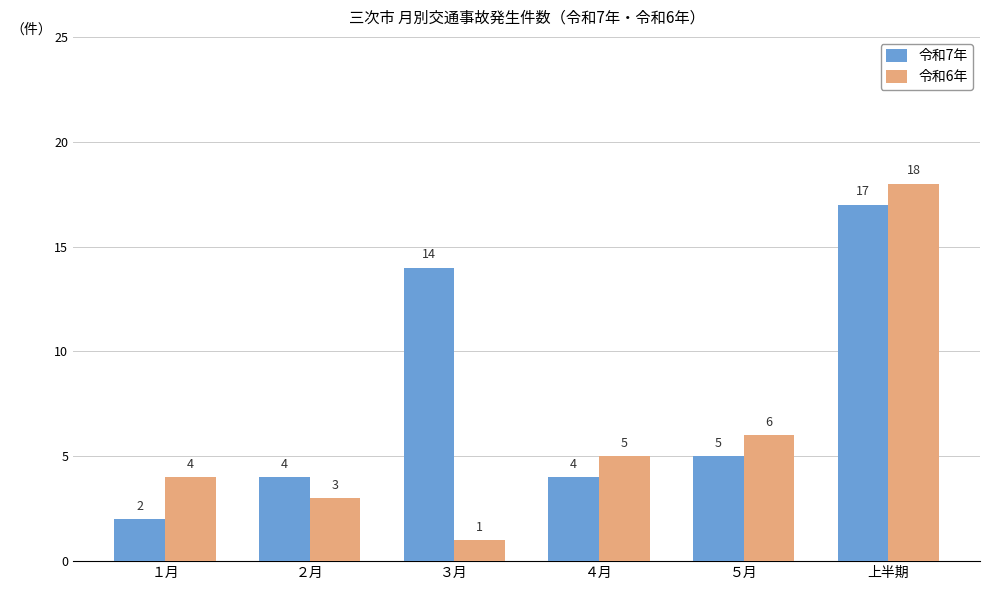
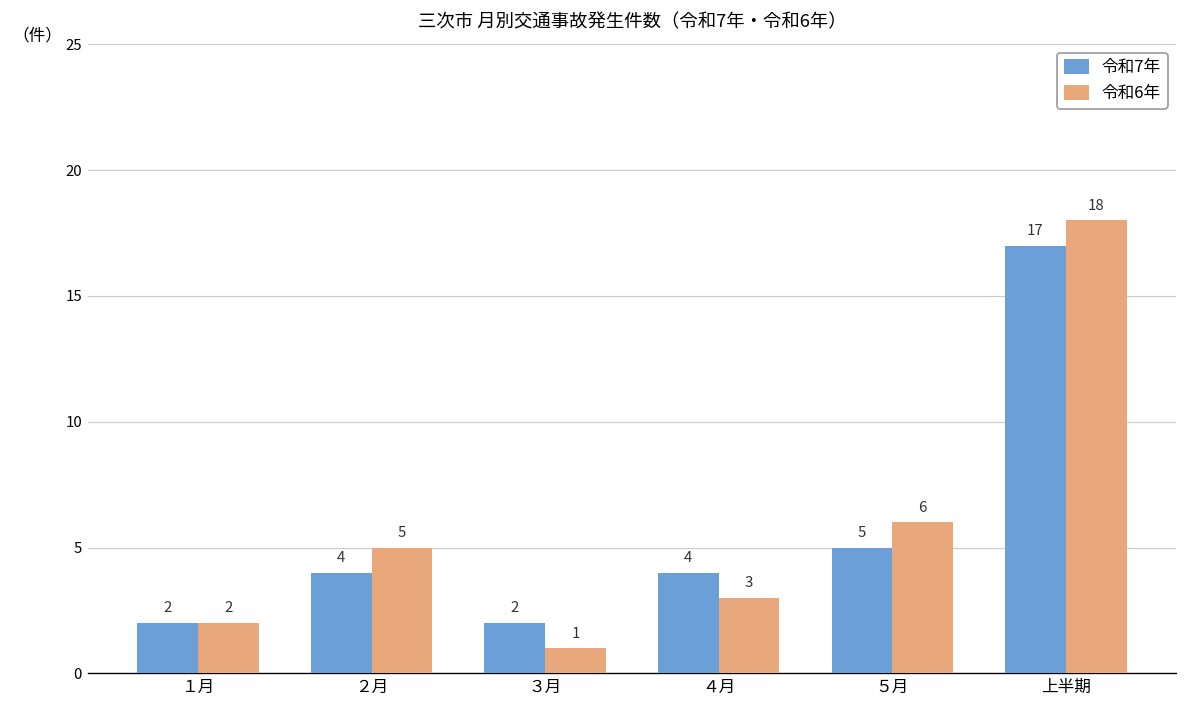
  {
    "令和7年": {
      "１月": 2,
      "２月": 4,
-     "３月": 14,
+     "３月": 2,
      "４月": 4,
      "５月": 5,
      "上半期": 17
    },
    "令和6年": {
-     "１月": 4,
-     "２月": 3,
+     "１月": 2,
+     "２月": 5,
      "３月": 1,
-     "４月": 5,
+     "４月": 3,
      "５月": 6,
      "上半期": 18
    }
  }
